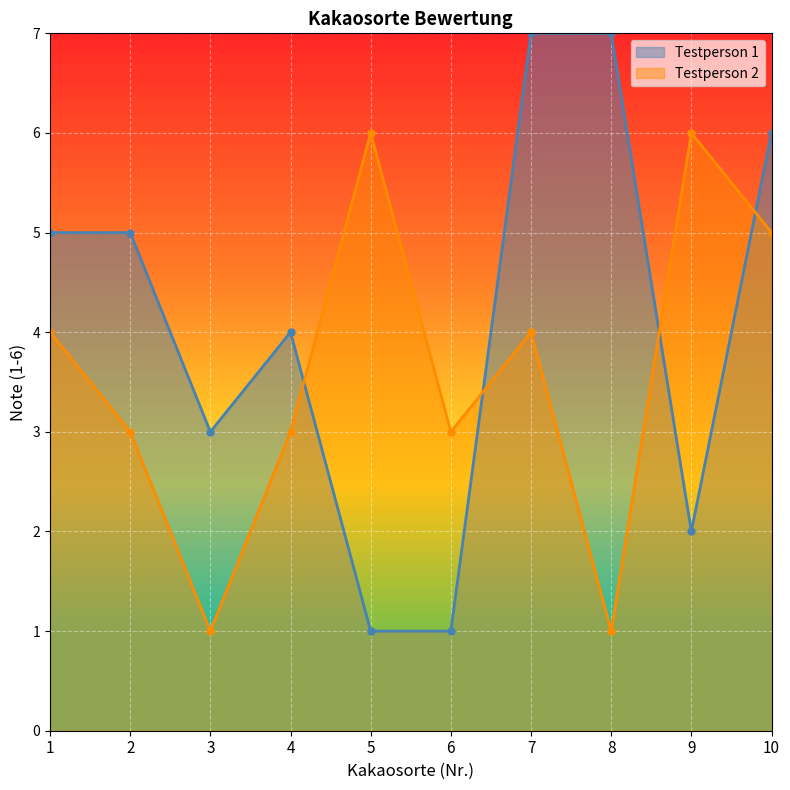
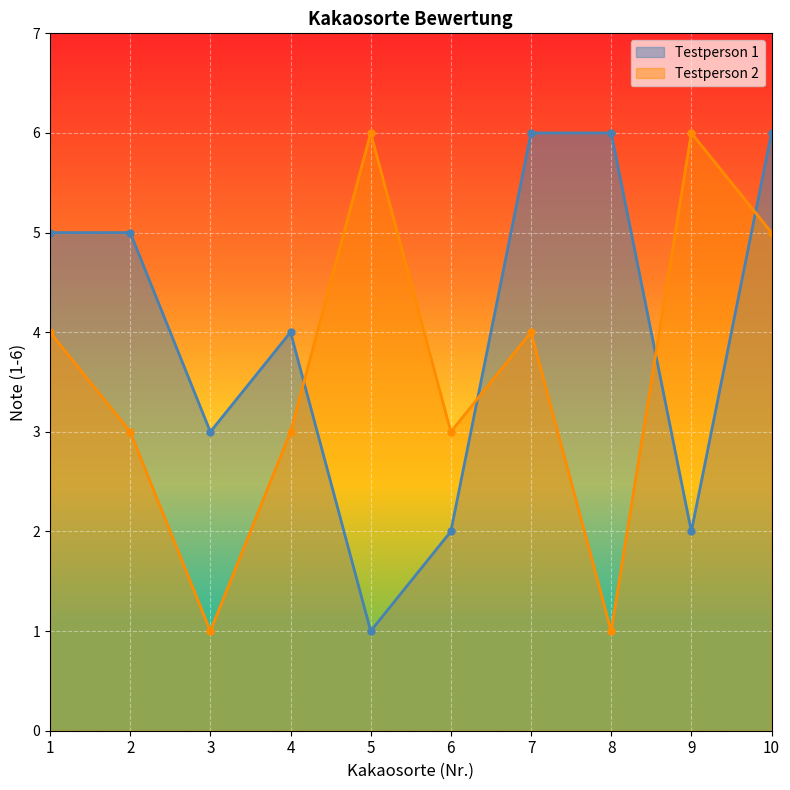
  {
    "Testperson 1": {
      "2": 5,
      "3": 3,
      "4": 4,
      "5": 1,
-     "6": 1,
-     "7": 7,
-     "8": 7,
+     "6": 2,
+     "7": 6,
+     "8": 6,
      "9": 2
    }
  }
